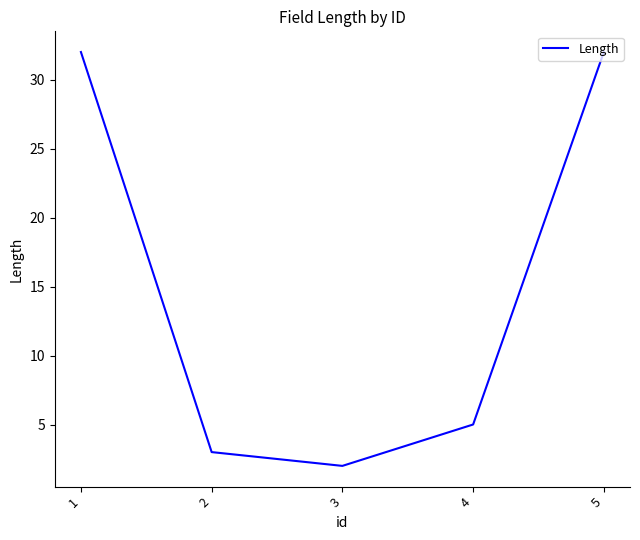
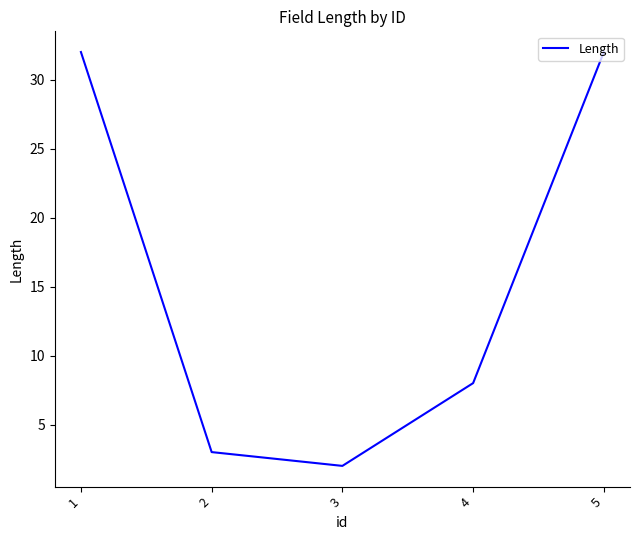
  {
    "1": 32,
    "2": 3,
    "3": 2,
-   "4": 5
+   "4": 8
  }
